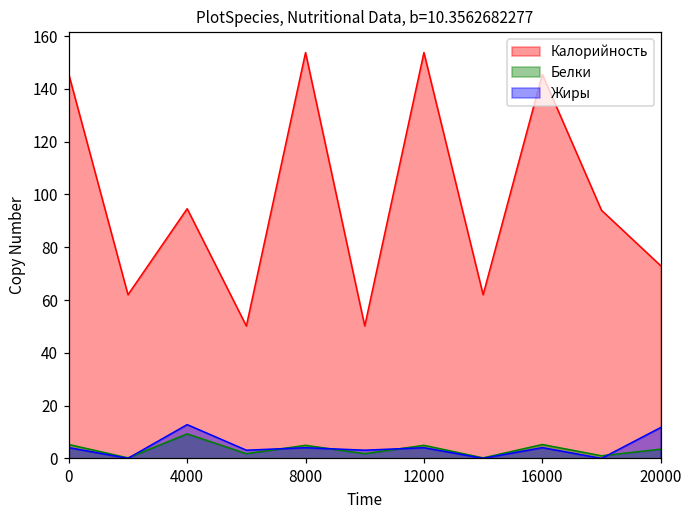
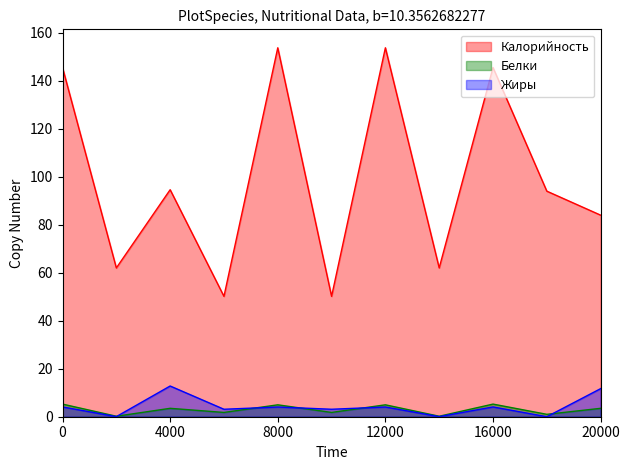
  {
    "Калорийность": {
      "0": 146,
      "4000": 95,
      "8000": 154,
      "12000": 154,
-     "20000": 73
+     "20000": 84
    },
    "Белки": {
      "0": 5,
-     "4000": 9,
+     "4000": 4,
      "16000": 5,
      "20000": 4
    },
    "Жиры": {
      "0": 4,
      "4000": 13,
      "16000": 4,
      "20000": 12
    }
  }
